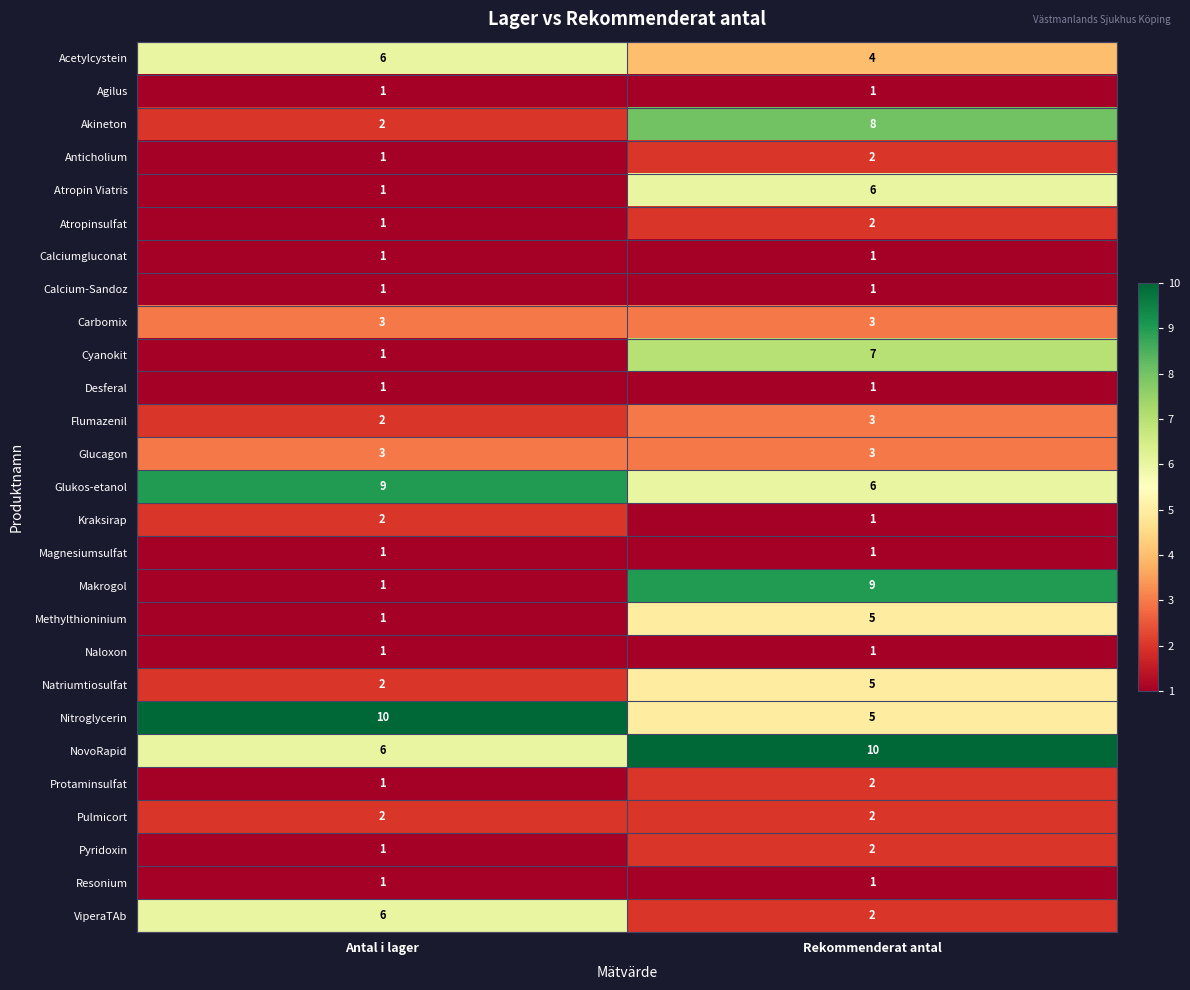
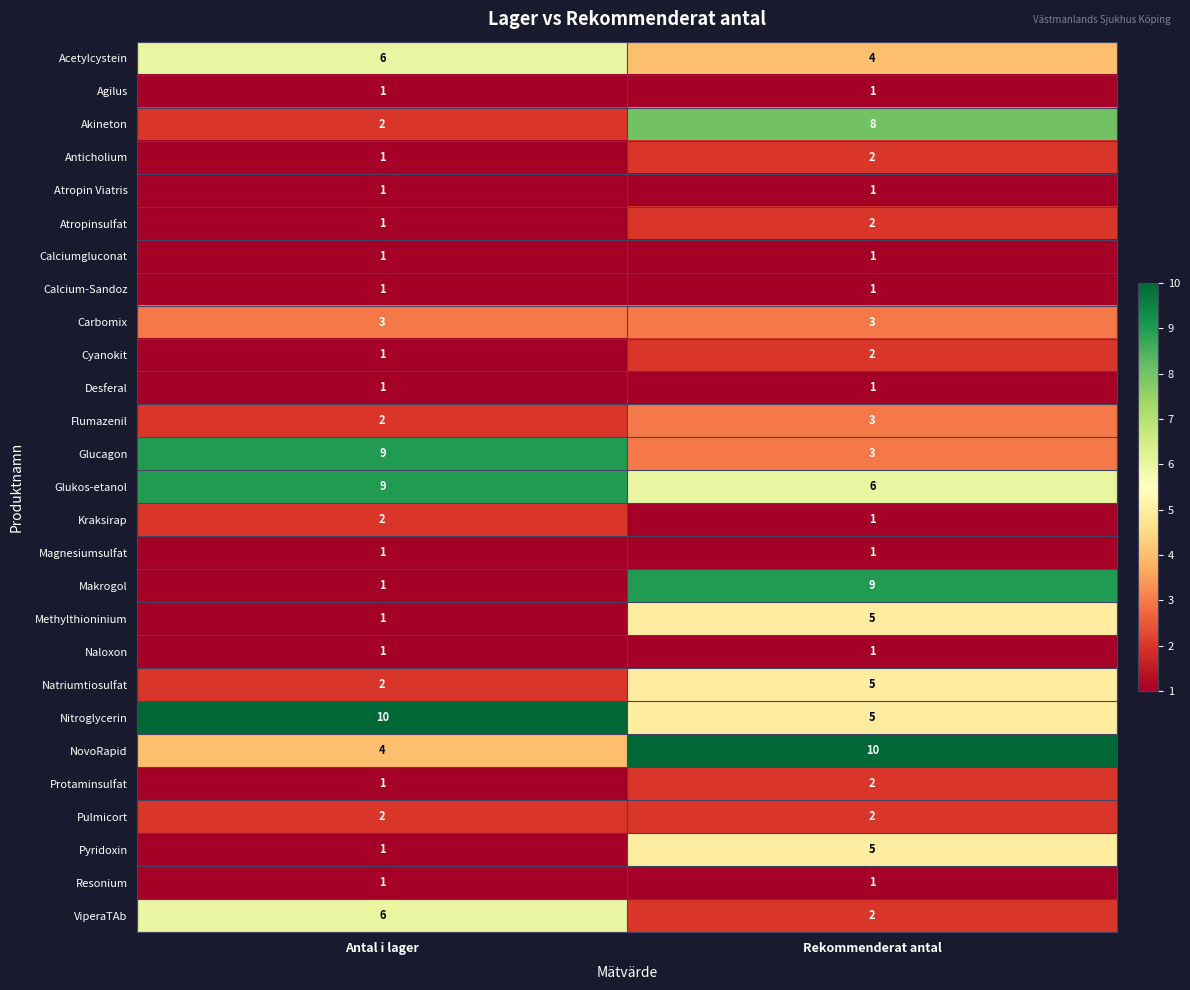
  {
    "Acetylcystein": {
      "Antal i lager": 6,
      "Rekommenderat antal": 4
    },
    "Agilus": {
      "Antal i lager": 1,
      "Rekommenderat antal": 1
    },
    "Akineton": {
      "Antal i lager": 2,
      "Rekommenderat antal": 8
    },
    "Anticholium": {
      "Antal i lager": 1,
      "Rekommenderat antal": 2
    },
    "Atropin Viatris": {
      "Antal i lager": 1,
-     "Rekommenderat antal": 6
+     "Rekommenderat antal": 1
    },
    "Atropinsulfat": {
      "Antal i lager": 1,
      "Rekommenderat antal": 2
    },
    "Calciumgluconat": {
      "Antal i lager": 1,
      "Rekommenderat antal": 1
    },
    "Calcium-Sandoz": {
      "Antal i lager": 1,
      "Rekommenderat antal": 1
    },
    "Carbomix": {
      "Antal i lager": 3,
      "Rekommenderat antal": 3
    },
    "Cyanokit": {
      "Antal i lager": 1,
-     "Rekommenderat antal": 7
+     "Rekommenderat antal": 2
    },
    "Desferal": {
      "Antal i lager": 1,
      "Rekommenderat antal": 1
    },
    "Flumazenil": {
      "Antal i lager": 2,
      "Rekommenderat antal": 3
    },
    "Glucagon": {
-     "Antal i lager": 3,
+     "Antal i lager": 9,
      "Rekommenderat antal": 3
    },
    "Glukos-etanol": {
      "Antal i lager": 9,
      "Rekommenderat antal": 6
    },
    "Kraksirap": {
      "Antal i lager": 2,
      "Rekommenderat antal": 1
    },
    "Magnesiumsulfat": {
      "Antal i lager": 1,
      "Rekommenderat antal": 1
    },
    "Makrogol": {
      "Antal i lager": 1,
      "Rekommenderat antal": 9
    },
    "Methylthioninium": {
      "Antal i lager": 1,
      "Rekommenderat antal": 5
    },
    "Naloxon": {
      "Antal i lager": 1,
      "Rekommenderat antal": 1
    },
    "Natriumtiosulfat": {
      "Antal i lager": 2,
      "Rekommenderat antal": 5
    },
    "Nitroglycerin": {
      "Antal i lager": 10,
      "Rekommenderat antal": 5
    },
    "NovoRapid": {
-     "Antal i lager": 6,
+     "Antal i lager": 4,
      "Rekommenderat antal": 10
    },
    "Protaminsulfat": {
      "Antal i lager": 1,
      "Rekommenderat antal": 2
    },
    "Pulmicort": {
      "Antal i lager": 2,
      "Rekommenderat antal": 2
    },
    "Pyridoxin": {
      "Antal i lager": 1,
-     "Rekommenderat antal": 2
+     "Rekommenderat antal": 5
    },
    "Resonium": {
      "Antal i lager": 1,
      "Rekommenderat antal": 1
    },
    "ViperaTAb": {
      "Antal i lager": 6,
      "Rekommenderat antal": 2
    }
  }
